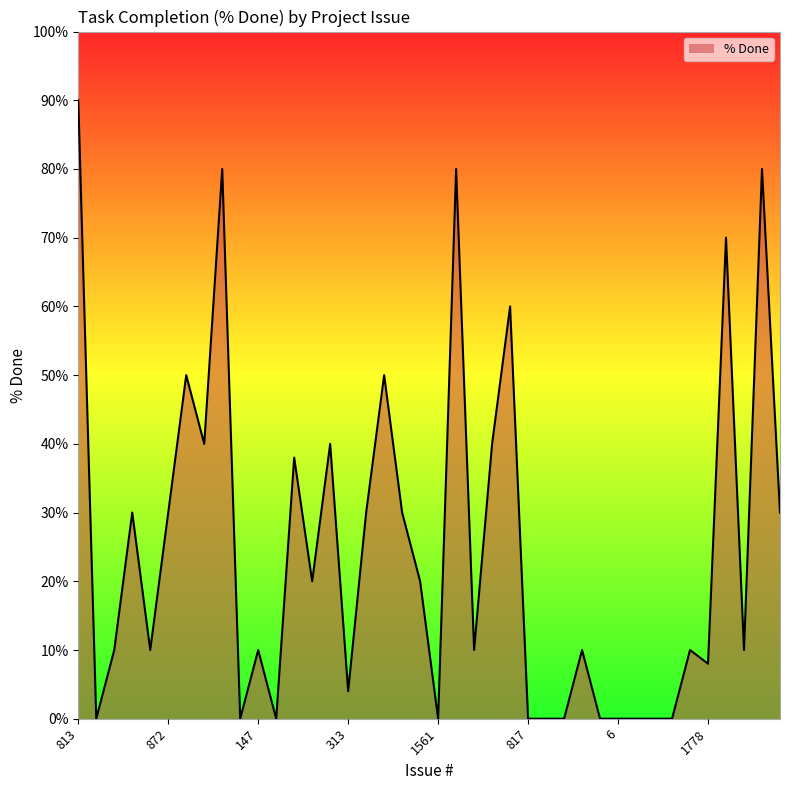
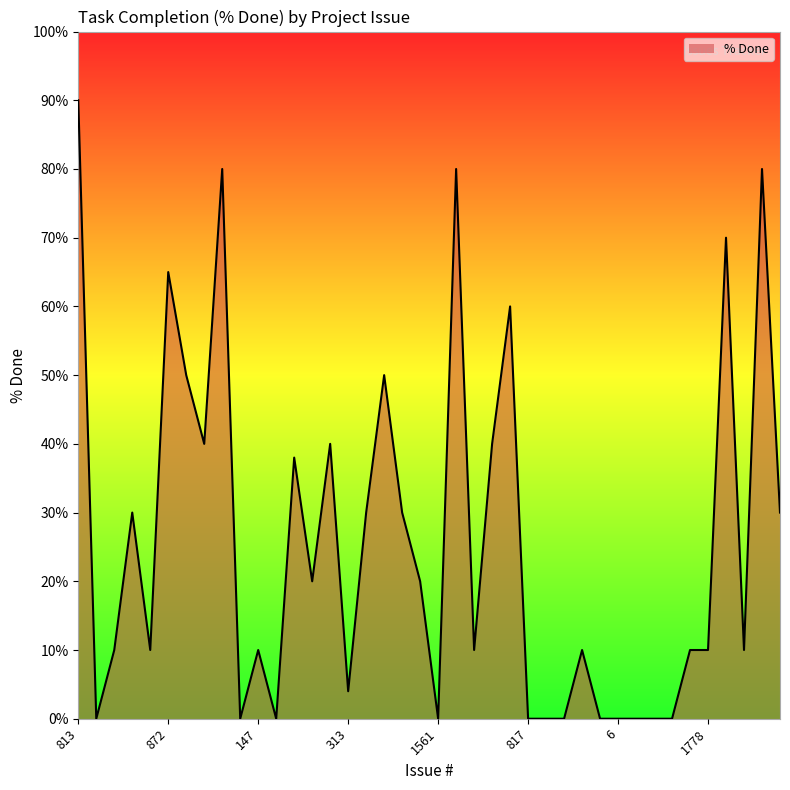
  {
    "813": "90%",
-   "872": "30%",
+   "872": "65%",
    "147": "10%",
    "313": "4%",
    "1561": "0%",
    "817": "0%",
    "6": "0%",
-   "1778": "8%"
+   "1778": "10%"
  }
